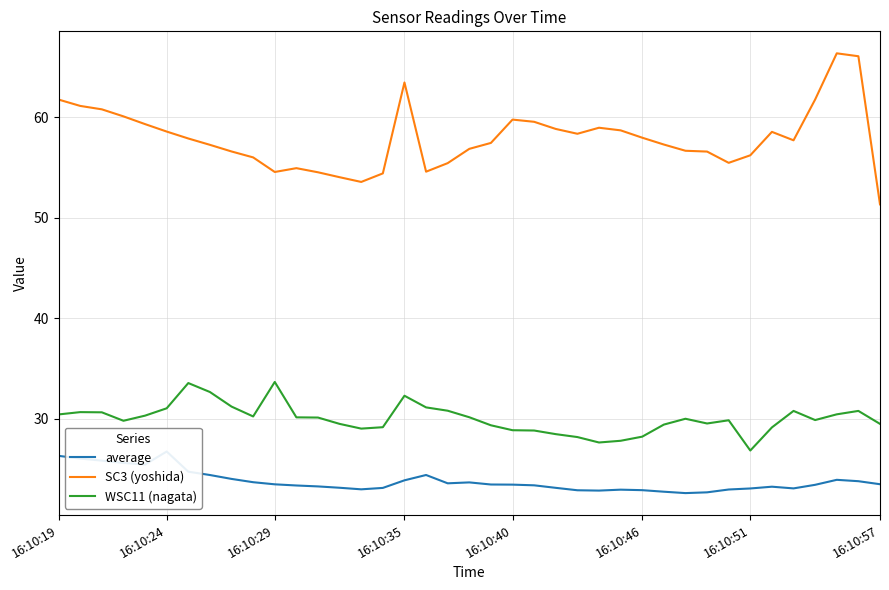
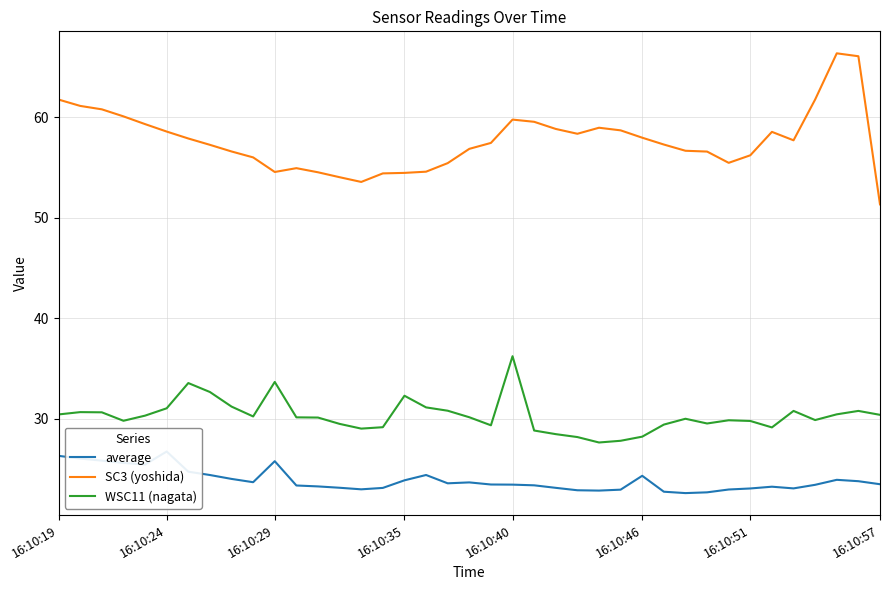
  {
    "average": {
      "16:10:19": 26.3,
-     "16:10:29": 23.5,
+     "16:10:29": 25.8,
      "16:10:35": 23.9,
      "16:10:40": 23.5,
-     "16:10:46": 22.9,
+     "16:10:46": 24.3,
      "16:10:51": 23.1,
      "16:10:57": 23.5
    },
    "SC3 (yoshida)": {
      "16:10:19": 61.8,
      "16:10:24": 58.6,
      "16:10:29": 54.6,
-     "16:10:35": 63.5,
+     "16:10:35": 54.5,
      "16:10:40": 59.8,
      "16:10:46": 58.0,
      "16:10:51": 56.2,
      "16:10:57": 51.3
    },
    "WSC11 (nagata)": {
      "16:10:19": 30.4,
      "16:10:24": 31.1,
      "16:10:29": 33.7,
      "16:10:35": 32.3,
-     "16:10:40": 28.9,
+     "16:10:40": 36.2,
      "16:10:46": 28.2,
-     "16:10:51": 26.9,
-     "16:10:57": 29.5
+     "16:10:51": 29.8,
+     "16:10:57": 30.4
    }
  }
